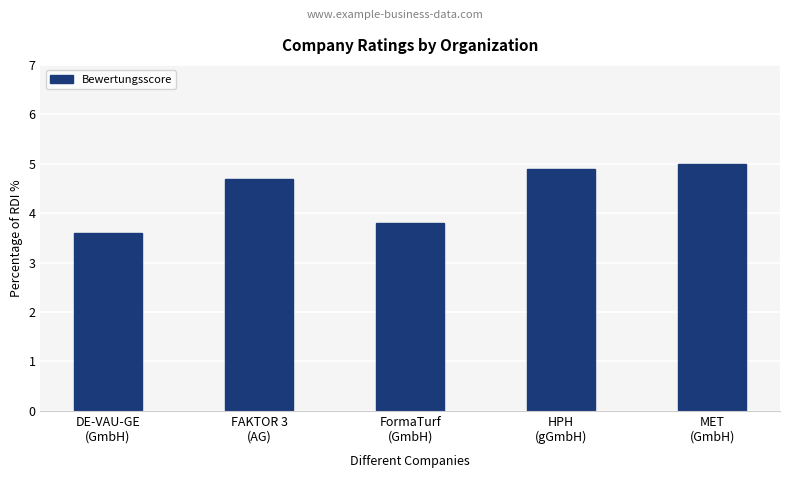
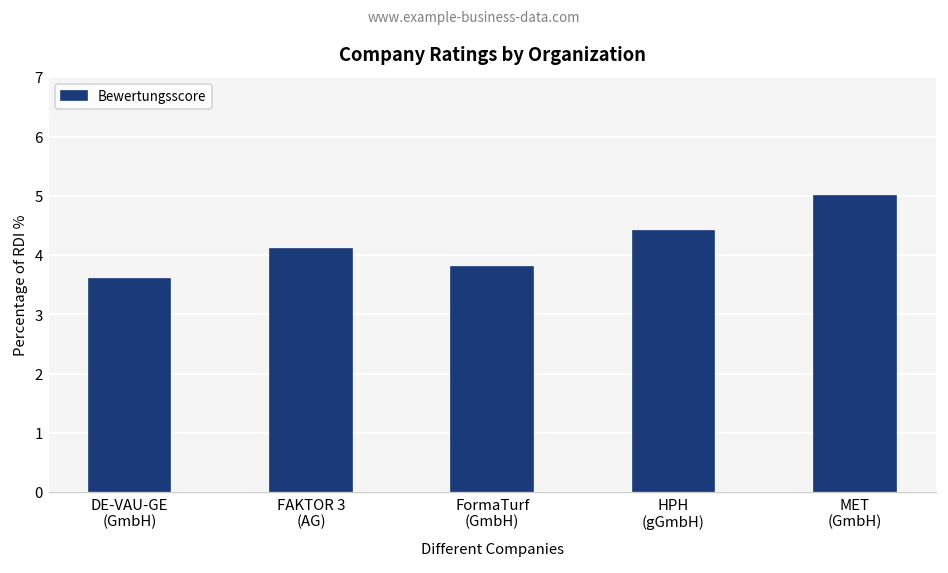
  {
    "DE-VAU-GE (GmbH)": 3.6,
-   "FAKTOR 3 (AG)": 4.7,
+   "FAKTOR 3 (AG)": 4.1,
    "FormaTurf (GmbH)": 3.8,
-   "HPH (gGmbH)": 4.9,
+   "HPH (gGmbH)": 4.4,
    "MET (GmbH)": 5.0
  }
